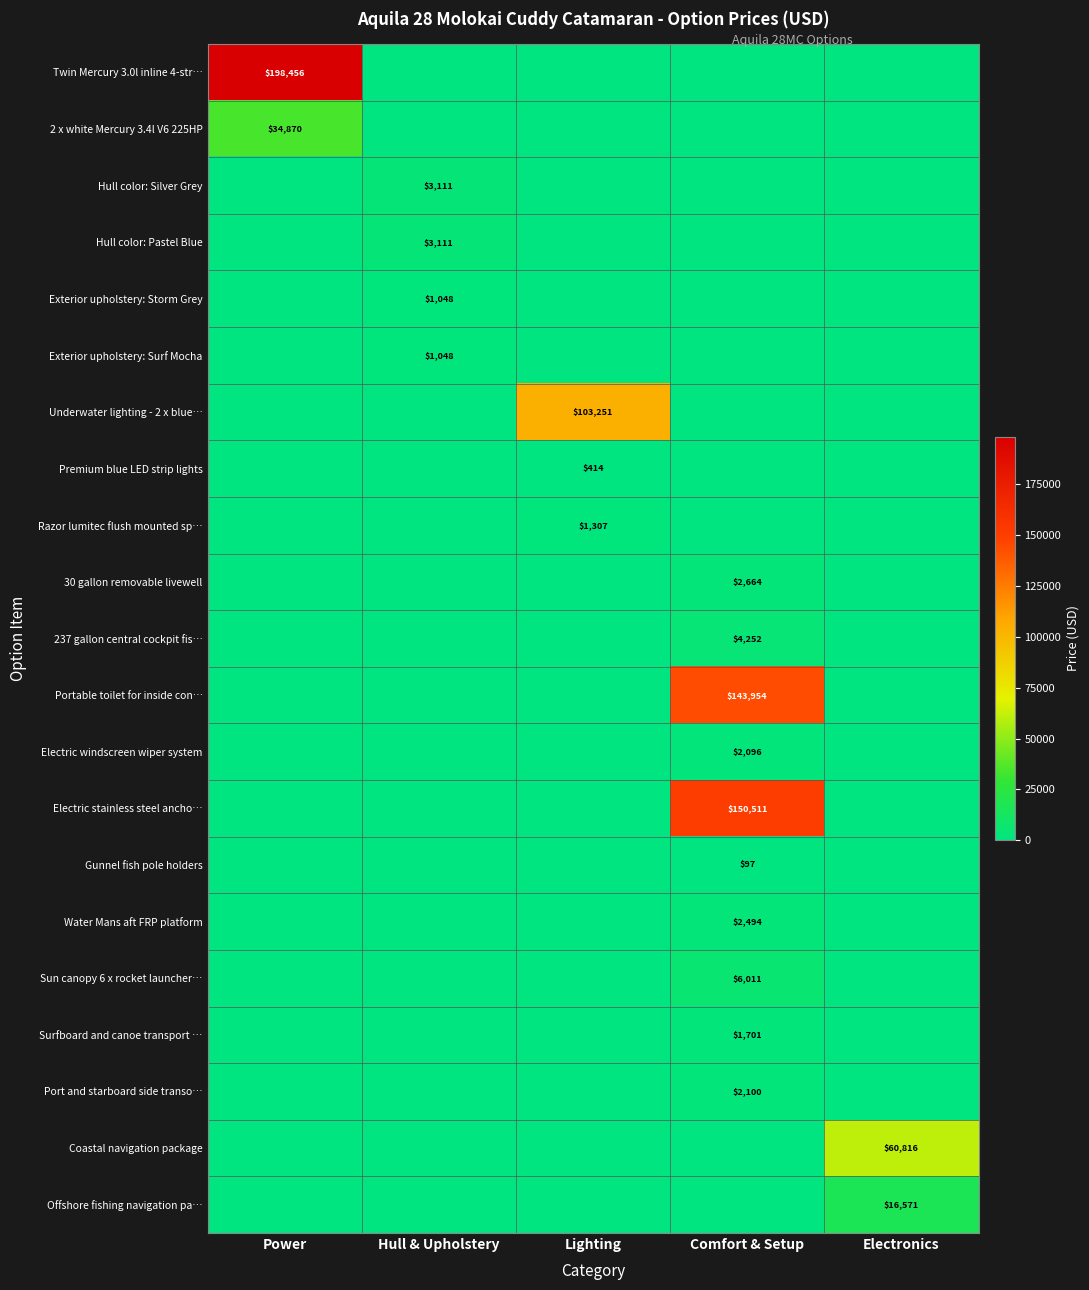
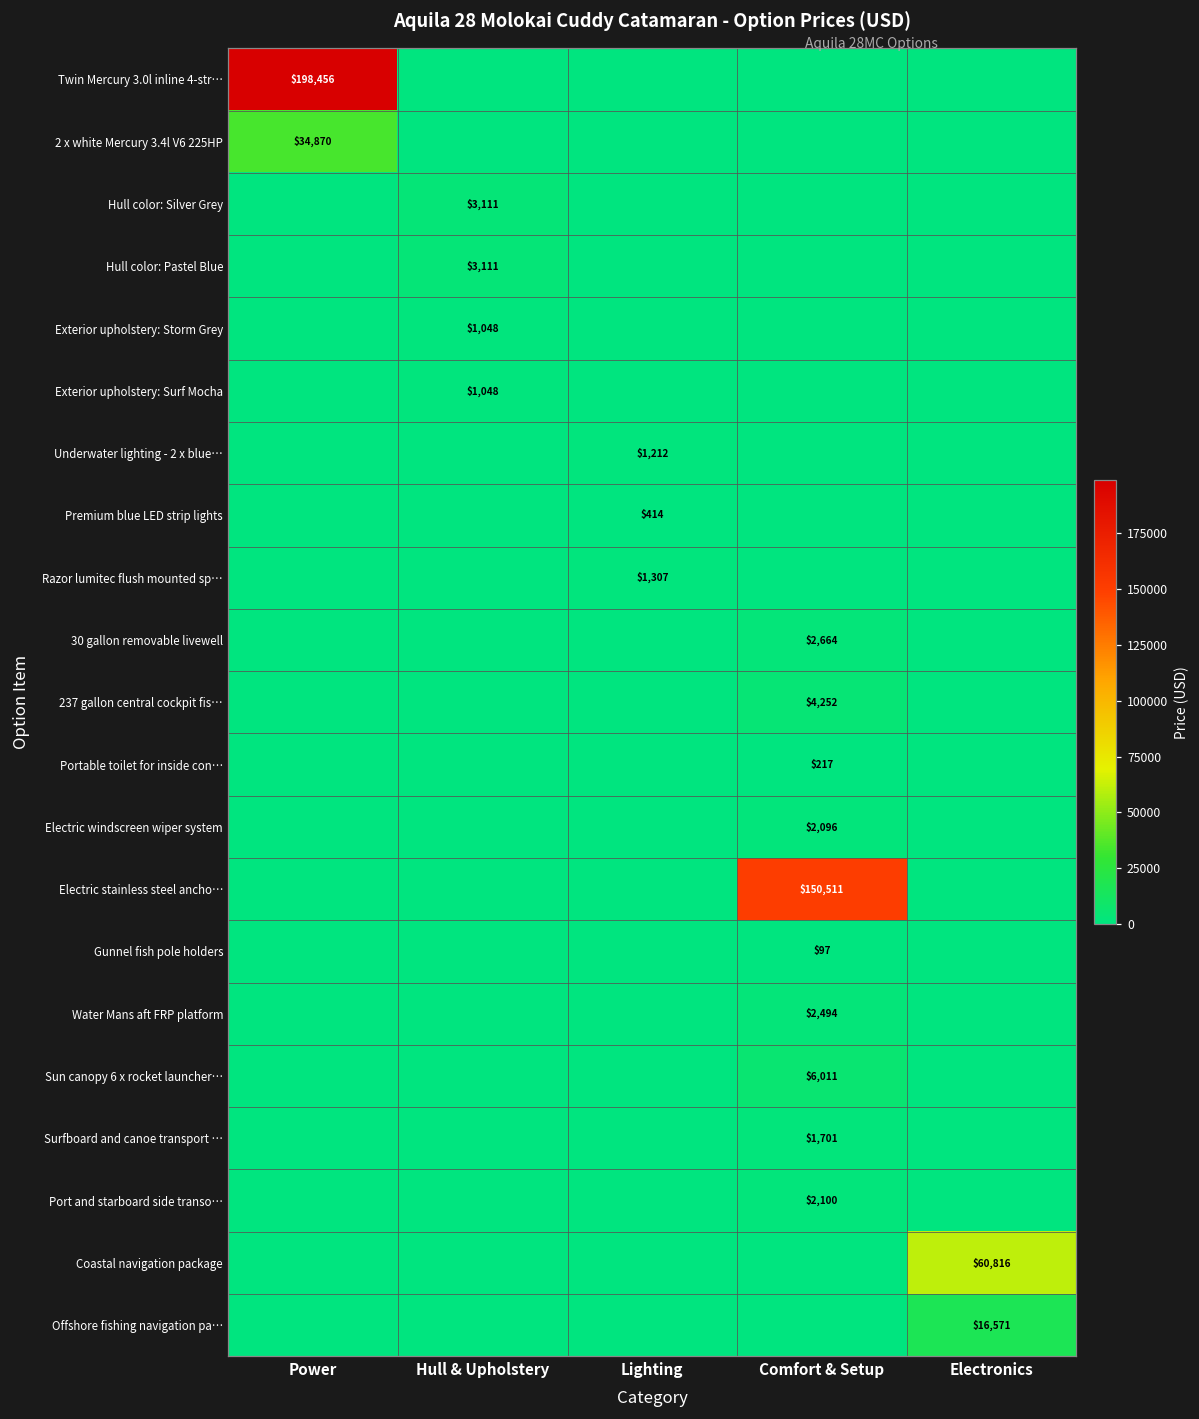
  {
    "Twin Mercury 3.0l inline 4-str…": {
      "Power": "$198,456"
    },
    "2 x white Mercury 3.4l V6 225HP": {
      "Power": "$34,870"
    },
    "Hull color: Silver Grey": {
      "Hull & Upholstery": "$3,111"
    },
    "Hull color: Pastel Blue": {
      "Hull & Upholstery": "$3,111"
    },
    "Exterior upholstery: Storm Grey": {
      "Hull & Upholstery": "$1,048"
    },
    "Exterior upholstery: Surf Mocha": {
      "Hull & Upholstery": "$1,048"
    },
    "Underwater lighting - 2 x blue…": {
-     "Lighting": "$103,251"
+     "Lighting": "$1,212"
    },
    "Premium blue LED strip lights": {
      "Lighting": "$414"
    },
    "Razor lumitec flush mounted sp…": {
      "Lighting": "$1,307"
    },
    "30 gallon removable livewell": {
      "Comfort & Setup": "$2,664"
    },
    "237 gallon central cockpit fis…": {
      "Comfort & Setup": "$4,252"
    },
    "Portable toilet for inside con…": {
-     "Comfort & Setup": "$143,954"
+     "Comfort & Setup": "$217"
    },
    "Electric windscreen wiper system": {
      "Comfort & Setup": "$2,096"
    },
    "Electric stainless steel ancho…": {
      "Comfort & Setup": "$150,511"
    },
    "Gunnel fish pole holders": {
      "Comfort & Setup": "$97"
    },
    "Water Mans aft FRP platform": {
      "Comfort & Setup": "$2,494"
    },
    "Sun canopy 6 x rocket launcher…": {
      "Comfort & Setup": "$6,011"
    },
    "Surfboard and canoe transport …": {
      "Comfort & Setup": "$1,701"
    },
    "Port and starboard side transo…": {
      "Comfort & Setup": "$2,100"
    },
    "Coastal navigation package": {
      "Electronics": "$60,816"
    },
    "Offshore fishing navigation pa…": {
      "Electronics": "$16,571"
    }
  }
